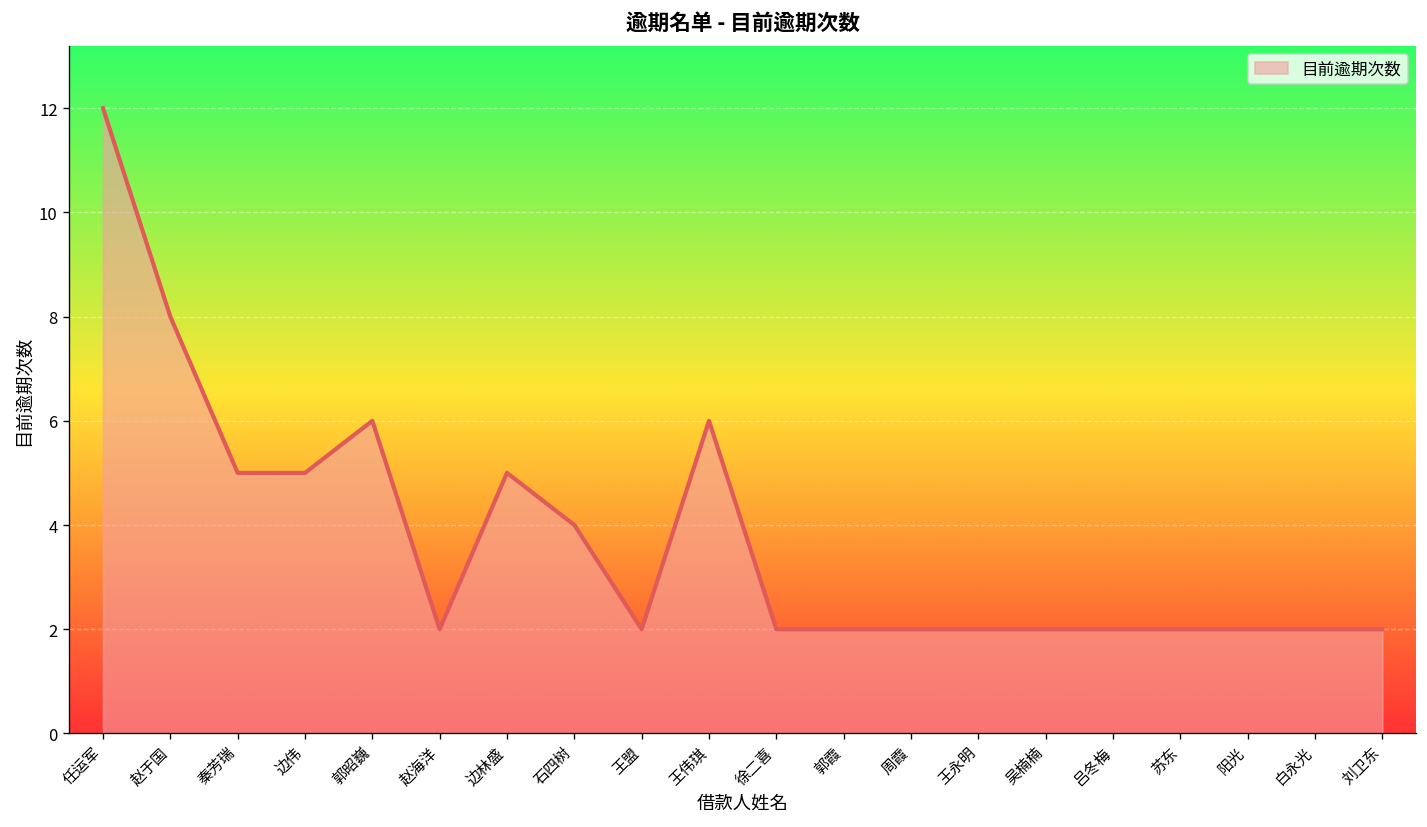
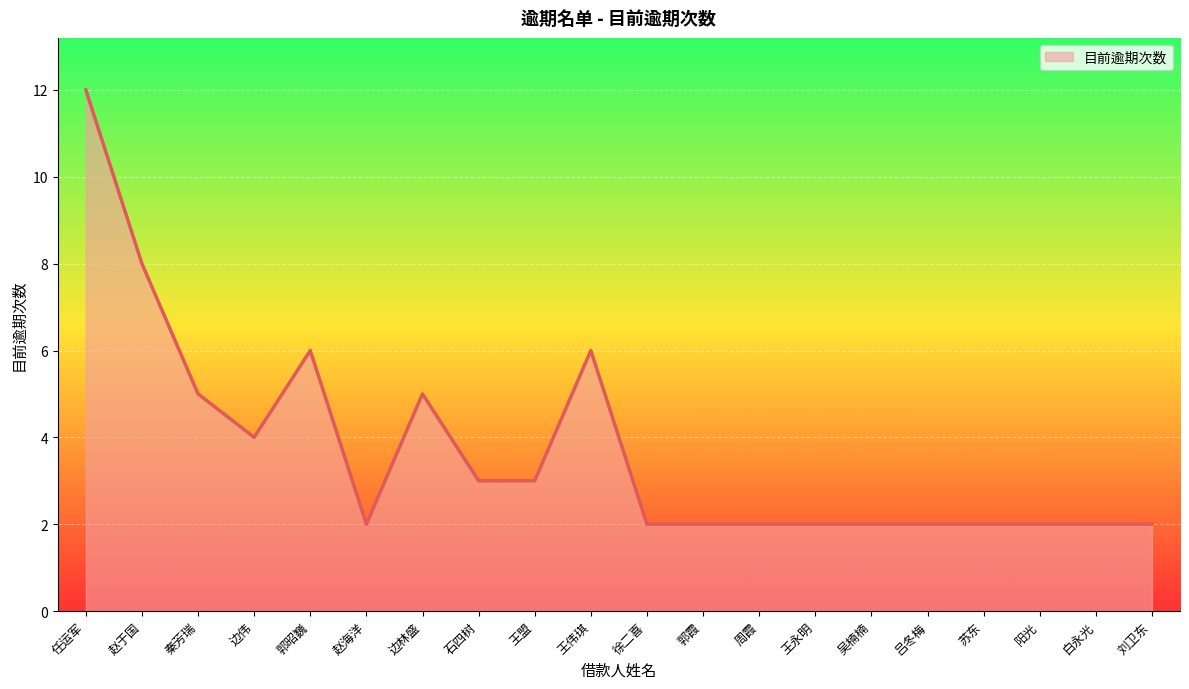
  {
    "任运军": 12,
    "赵于国": 8,
    "秦芳瑞": 5,
-   "边伟": 5,
+   "边伟": 4,
    "郭昭巍": 6,
    "赵海洋": 2,
    "边林盛": 5,
-   "石四树": 4,
-   "王盟": 2,
+   "石四树": 3,
+   "王盟": 3,
    "王伟琪": 6,
    "徐二喜": 2,
    "郭霞": 2,
    "周霞": 2,
    "王永明": 2,
    "吴楠楠": 2,
    "吕冬梅": 2,
    "苏东": 2,
    "阳光": 2,
    "白永光": 2,
    "刘卫东": 2
  }
